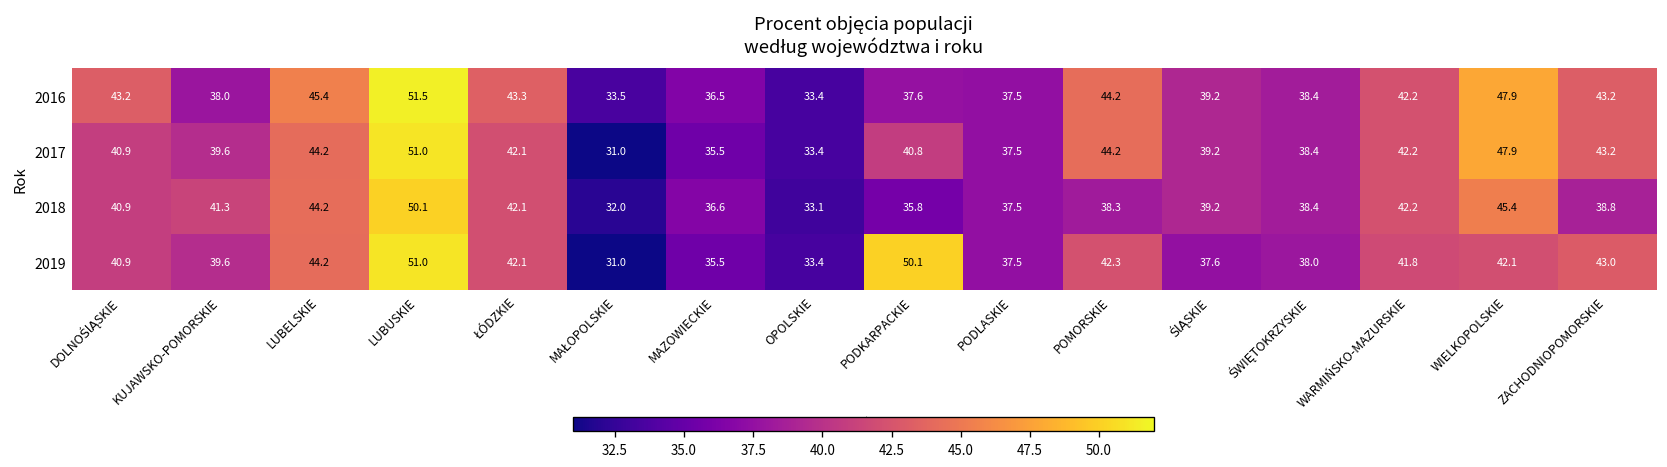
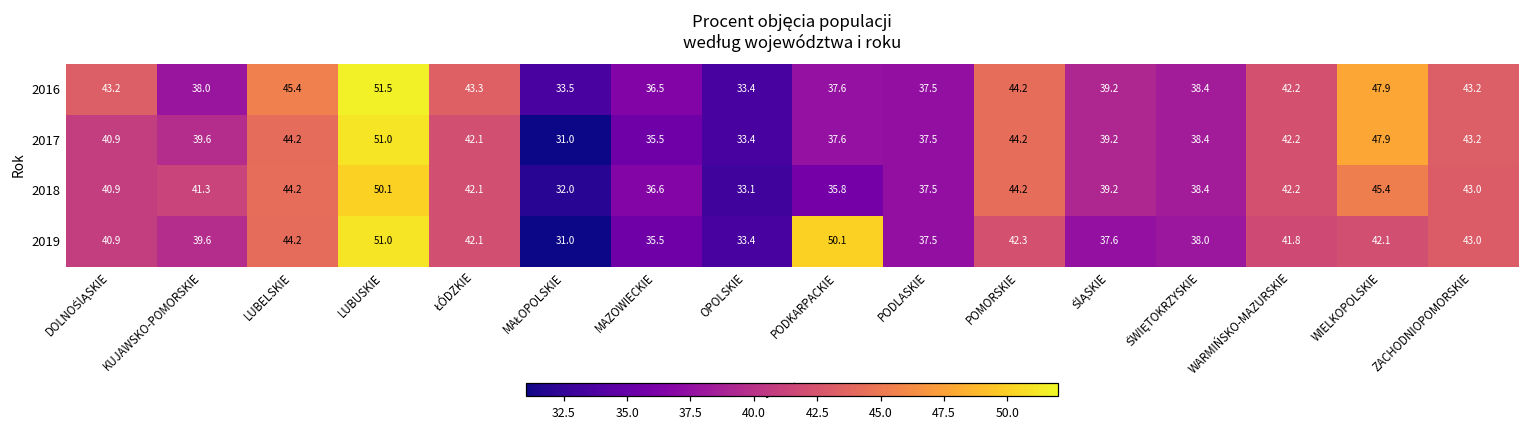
  {
    "2016": {
      "DOLNOŚlĄSKIE": 43.2,
      "KUJAWSKO-POMORSKIE": 38.0,
      "LUBELSKIE": 45.4,
      "LUBUSKIE": 51.5,
      "ŁÓDZKIE": 43.3,
      "MAŁOPOLSKIE": 33.5,
      "MAZOWIECKIE": 36.5,
      "OPOLSKIE": 33.4,
      "PODKARPACKIE": 37.6,
      "PODLASKIE": 37.5,
      "POMORSKIE": 44.2,
      "ŚlĄSKIE": 39.2,
      "ŚWIĘTOKRZYSKIE": 38.4,
      "WARMIŃSKO-MAZURSKIE": 42.2,
      "WIELKOPOLSKIE": 47.9,
      "ZACHODNIOPOMORSKIE": 43.2
    },
    "2017": {
      "DOLNOŚlĄSKIE": 40.9,
      "KUJAWSKO-POMORSKIE": 39.6,
      "LUBELSKIE": 44.2,
      "LUBUSKIE": 51.0,
      "ŁÓDZKIE": 42.1,
      "MAŁOPOLSKIE": 31.0,
      "MAZOWIECKIE": 35.5,
      "OPOLSKIE": 33.4,
-     "PODKARPACKIE": 40.8,
+     "PODKARPACKIE": 37.6,
      "PODLASKIE": 37.5,
      "POMORSKIE": 44.2,
      "ŚlĄSKIE": 39.2,
      "ŚWIĘTOKRZYSKIE": 38.4,
      "WARMIŃSKO-MAZURSKIE": 42.2,
      "WIELKOPOLSKIE": 47.9,
      "ZACHODNIOPOMORSKIE": 43.2
    },
    "2018": {
      "DOLNOŚlĄSKIE": 40.9,
      "KUJAWSKO-POMORSKIE": 41.3,
      "LUBELSKIE": 44.2,
      "LUBUSKIE": 50.1,
      "ŁÓDZKIE": 42.1,
      "MAŁOPOLSKIE": 32.0,
      "MAZOWIECKIE": 36.6,
      "OPOLSKIE": 33.1,
      "PODKARPACKIE": 35.8,
      "PODLASKIE": 37.5,
-     "POMORSKIE": 38.3,
+     "POMORSKIE": 44.2,
      "ŚlĄSKIE": 39.2,
      "ŚWIĘTOKRZYSKIE": 38.4,
      "WARMIŃSKO-MAZURSKIE": 42.2,
      "WIELKOPOLSKIE": 45.4,
-     "ZACHODNIOPOMORSKIE": 38.8
+     "ZACHODNIOPOMORSKIE": 43.0
    },
    "2019": {
      "DOLNOŚlĄSKIE": 40.9,
      "KUJAWSKO-POMORSKIE": 39.6,
      "LUBELSKIE": 44.2,
      "LUBUSKIE": 51.0,
      "ŁÓDZKIE": 42.1,
      "MAŁOPOLSKIE": 31.0,
      "MAZOWIECKIE": 35.5,
      "OPOLSKIE": 33.4,
      "PODKARPACKIE": 50.1,
      "PODLASKIE": 37.5,
      "POMORSKIE": 42.3,
      "ŚlĄSKIE": 37.6,
      "ŚWIĘTOKRZYSKIE": 38.0,
      "WARMIŃSKO-MAZURSKIE": 41.8,
      "WIELKOPOLSKIE": 42.1,
      "ZACHODNIOPOMORSKIE": 43.0
    }
  }
